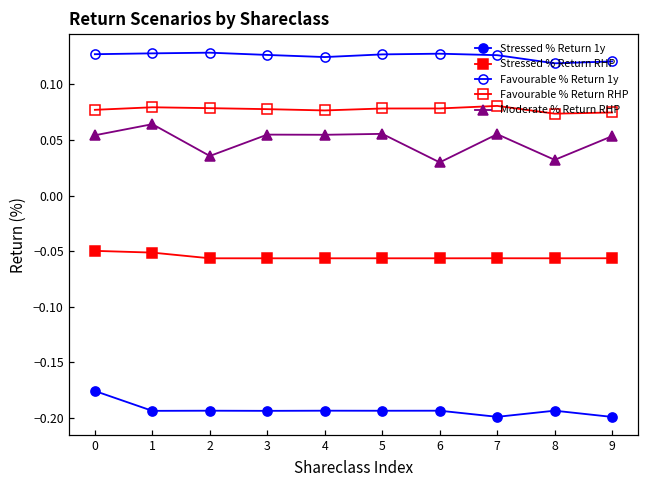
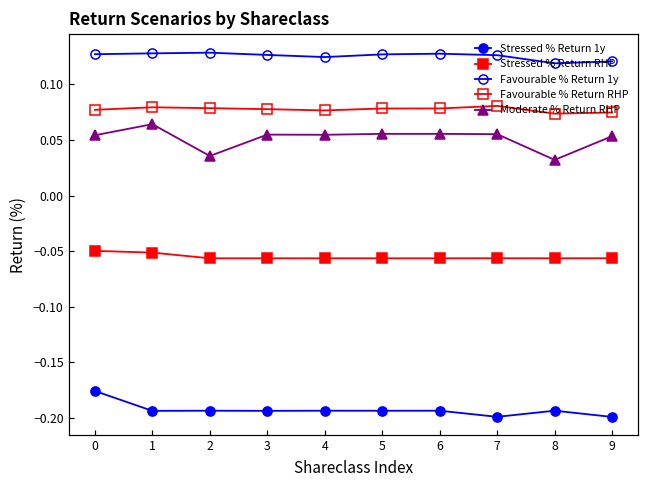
  {
    "Moderate % Return RHP": {
      "0": 0.054,
      "1": 0.064,
      "2": 0.036,
      "3": 0.055,
      "4": 0.055,
      "5": 0.055,
-     "6": 0.030,
+     "6": 0.055,
      "7": 0.055,
      "8": 0.032,
      "9": 0.053
    }
  }
